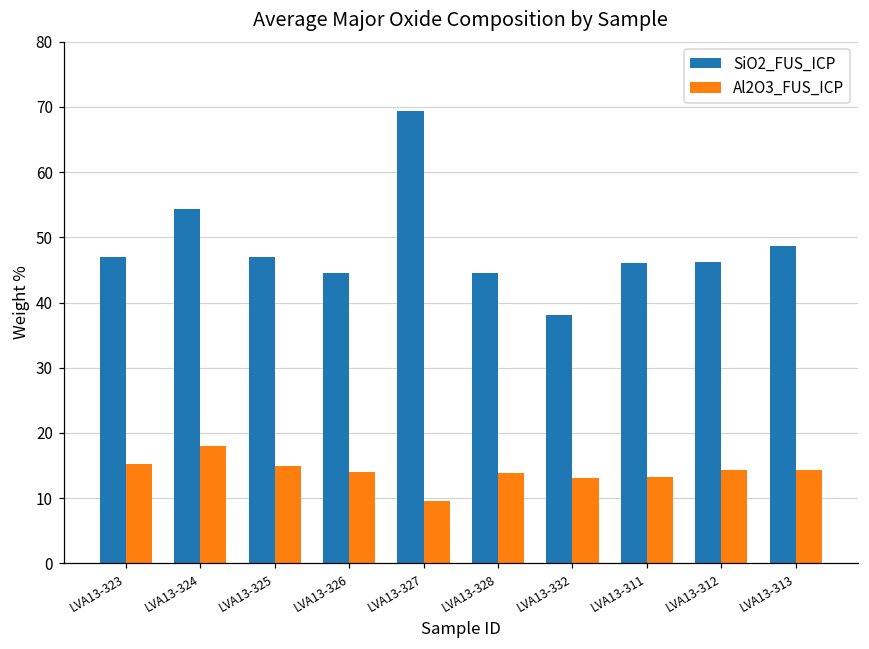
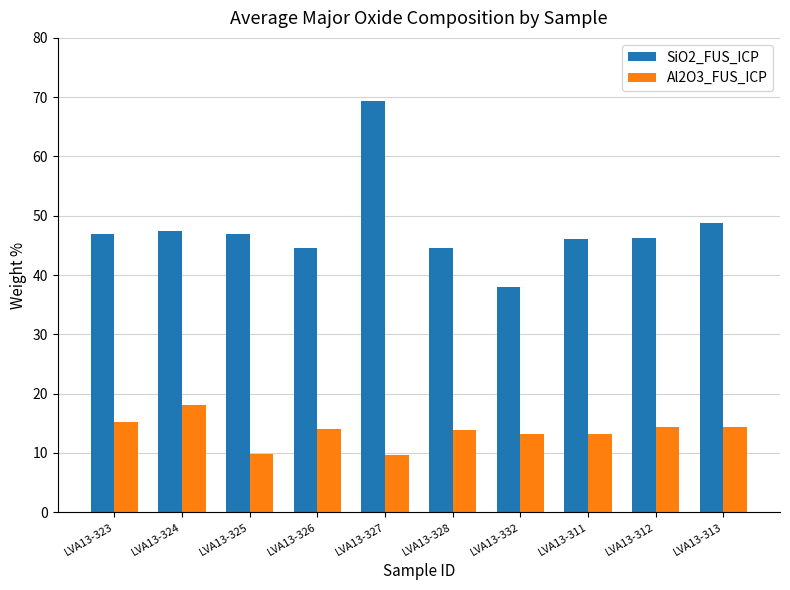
  {
    "SiO2_FUS_ICP": {
      "LVA13-323": 47,
-     "LVA13-324": 54,
+     "LVA13-324": 47,
      "LVA13-325": 47,
      "LVA13-326": 45,
      "LVA13-327": 69,
      "LVA13-328": 45,
      "LVA13-332": 38,
      "LVA13-311": 46,
      "LVA13-312": 46,
      "LVA13-313": 49
    },
    "Al2O3_FUS_ICP": {
      "LVA13-323": 15,
      "LVA13-324": 18,
-     "LVA13-325": 15,
+     "LVA13-325": 10,
      "LVA13-326": 14,
      "LVA13-327": 10,
      "LVA13-328": 14,
      "LVA13-332": 13,
      "LVA13-311": 13,
      "LVA13-312": 14,
      "LVA13-313": 14
    }
  }
